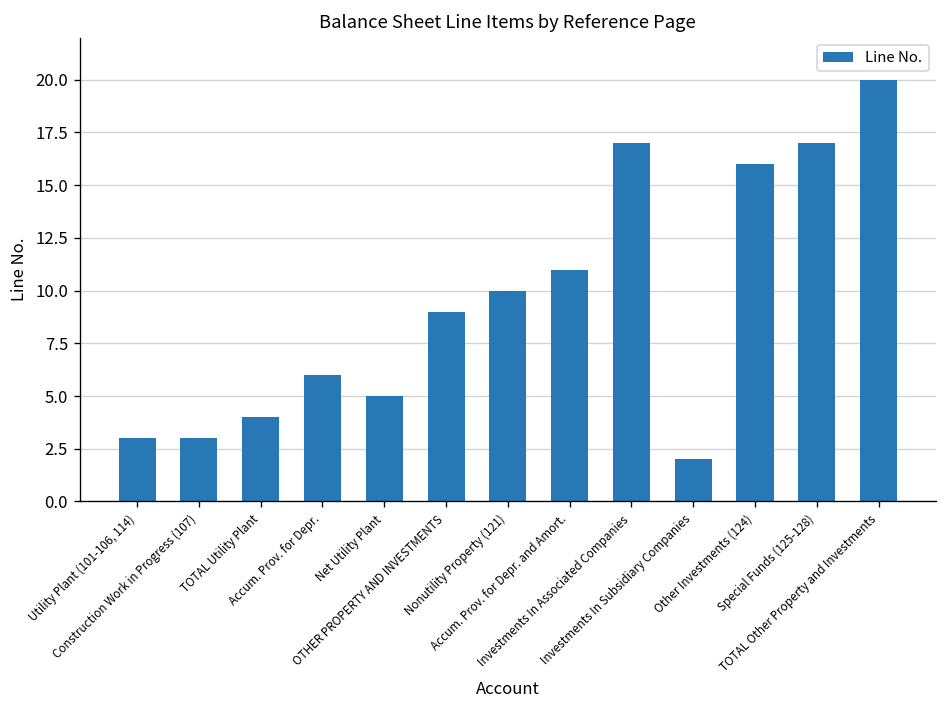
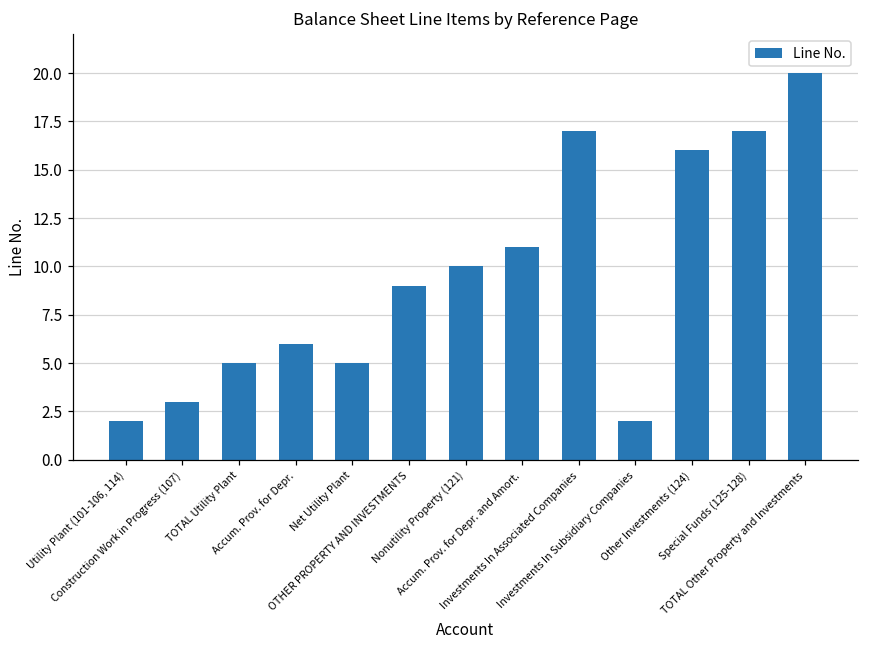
  {
-   "Utility Plant (101-106, 114)": 3,
+   "Utility Plant (101-106, 114)": 2,
    "Construction Work in Progress (107)": 3,
-   "TOTAL Utility Plant": 4,
+   "TOTAL Utility Plant": 5,
    "Accum. Prov. for Depr.": 6,
    "Net Utility Plant": 5,
    "OTHER PROPERTY AND INVESTMENTS": 9,
    "Nonutility Property (121)": 10,
    "Accum. Prov. for Depr. and Amort.": 11,
    "Investments In Associated Companies": 17,
    "Investments In Subsidiary Companies": 2,
    "Other Investments (124)": 16,
    "Special Funds (125-128)": 17,
    "TOTAL Other Property and Investments": 20
  }
